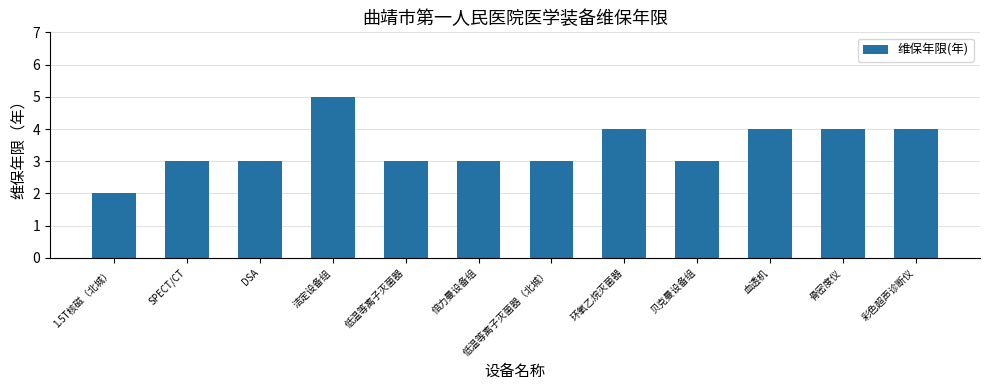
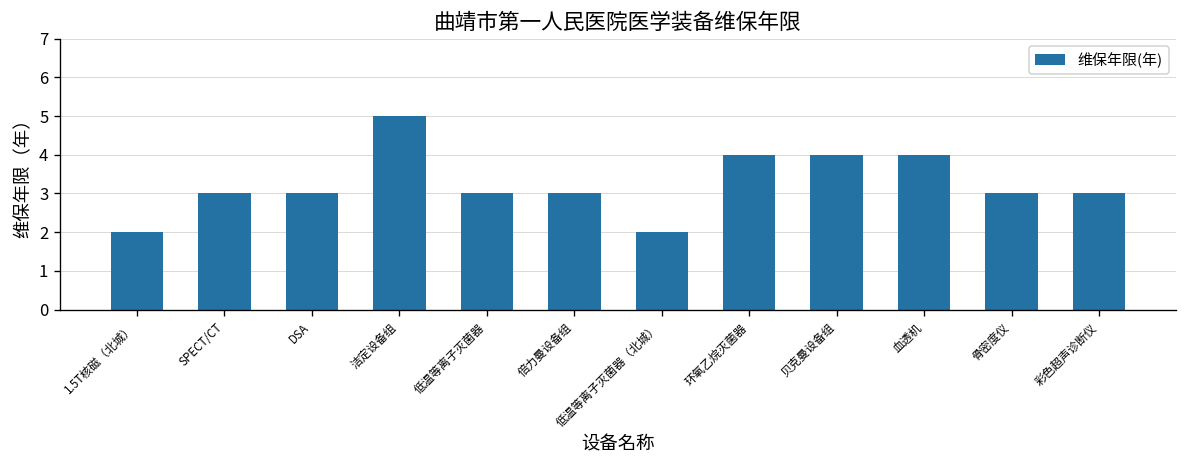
  {
    "1.5T核磁（北城）": 2,
    "SPECT/CT": 3,
    "DSA": 3,
    "洁定设备组": 5,
    "低温等离子灭菌器": 3,
    "倍力曼设备组": 3,
-   "低温等离子灭菌器（北城）": 3,
+   "低温等离子灭菌器（北城）": 2,
    "环氧乙烷灭菌器": 4,
-   "贝克曼设备组": 3,
+   "贝克曼设备组": 4,
    "血透机": 4,
-   "骨密度仪": 4,
-   "彩色超声诊断仪": 4
+   "骨密度仪": 3,
+   "彩色超声诊断仪": 3
  }
